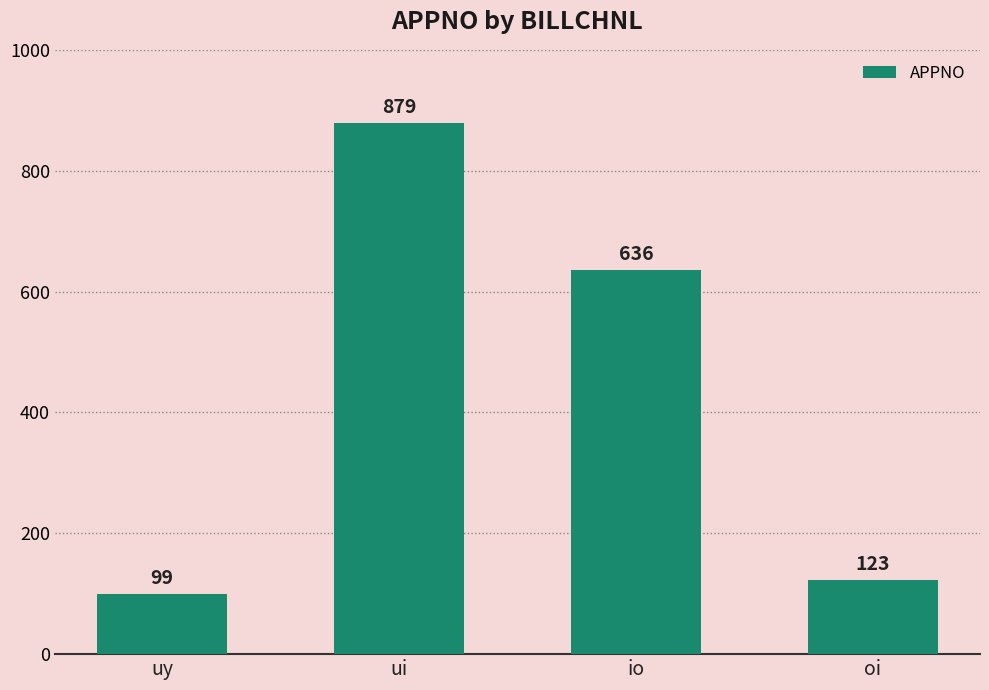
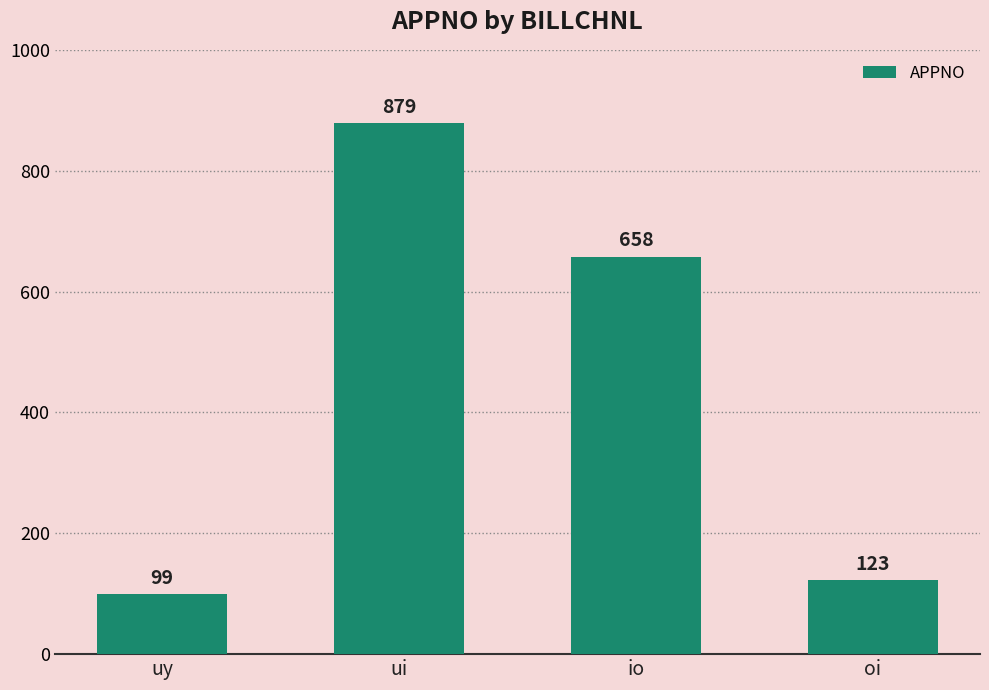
  {
    "uy": 99,
    "ui": 879,
-   "io": 636,
+   "io": 658,
    "oi": 123
  }
